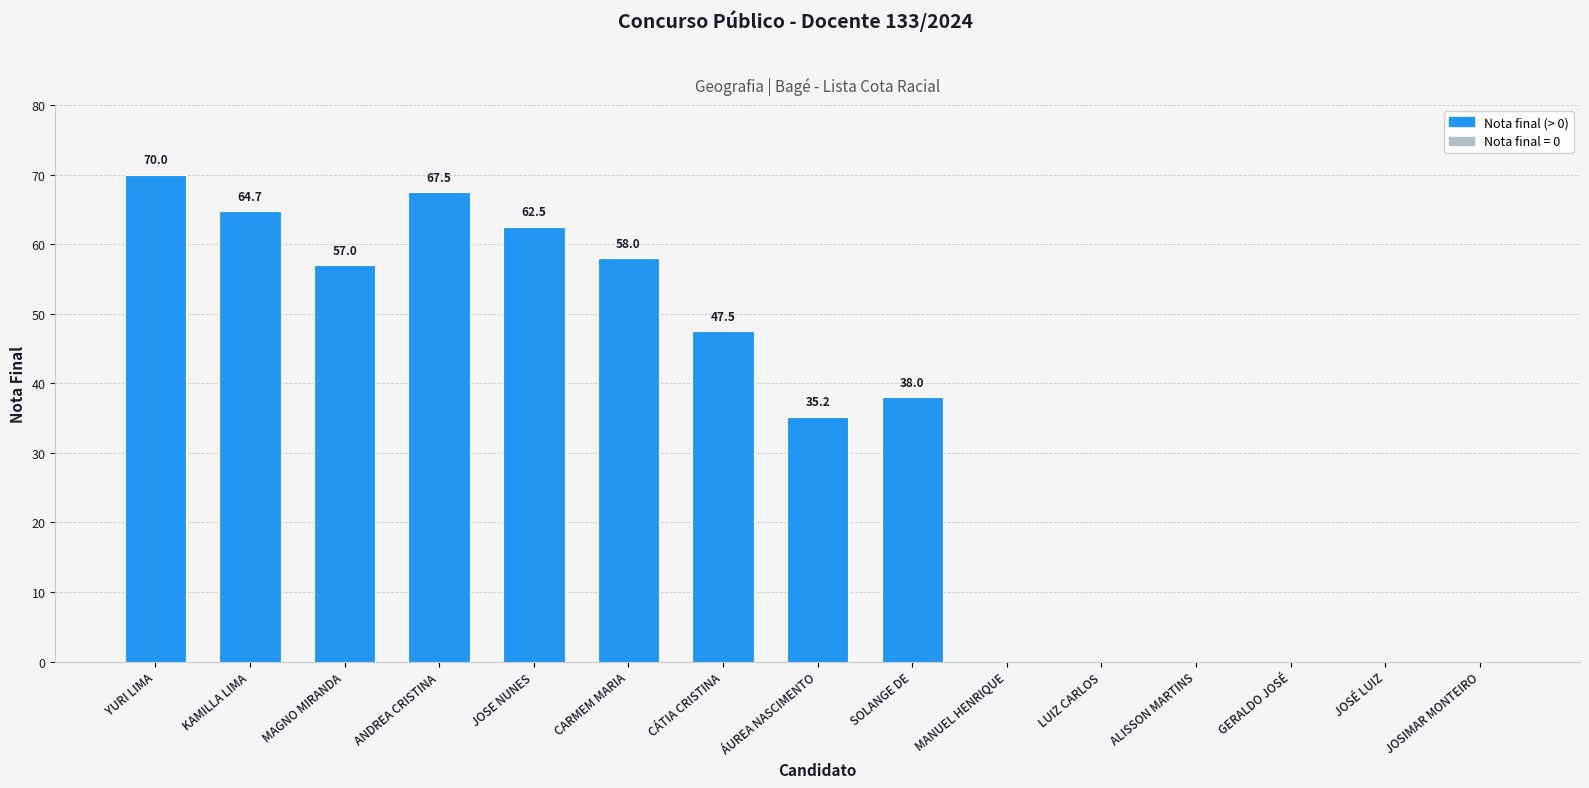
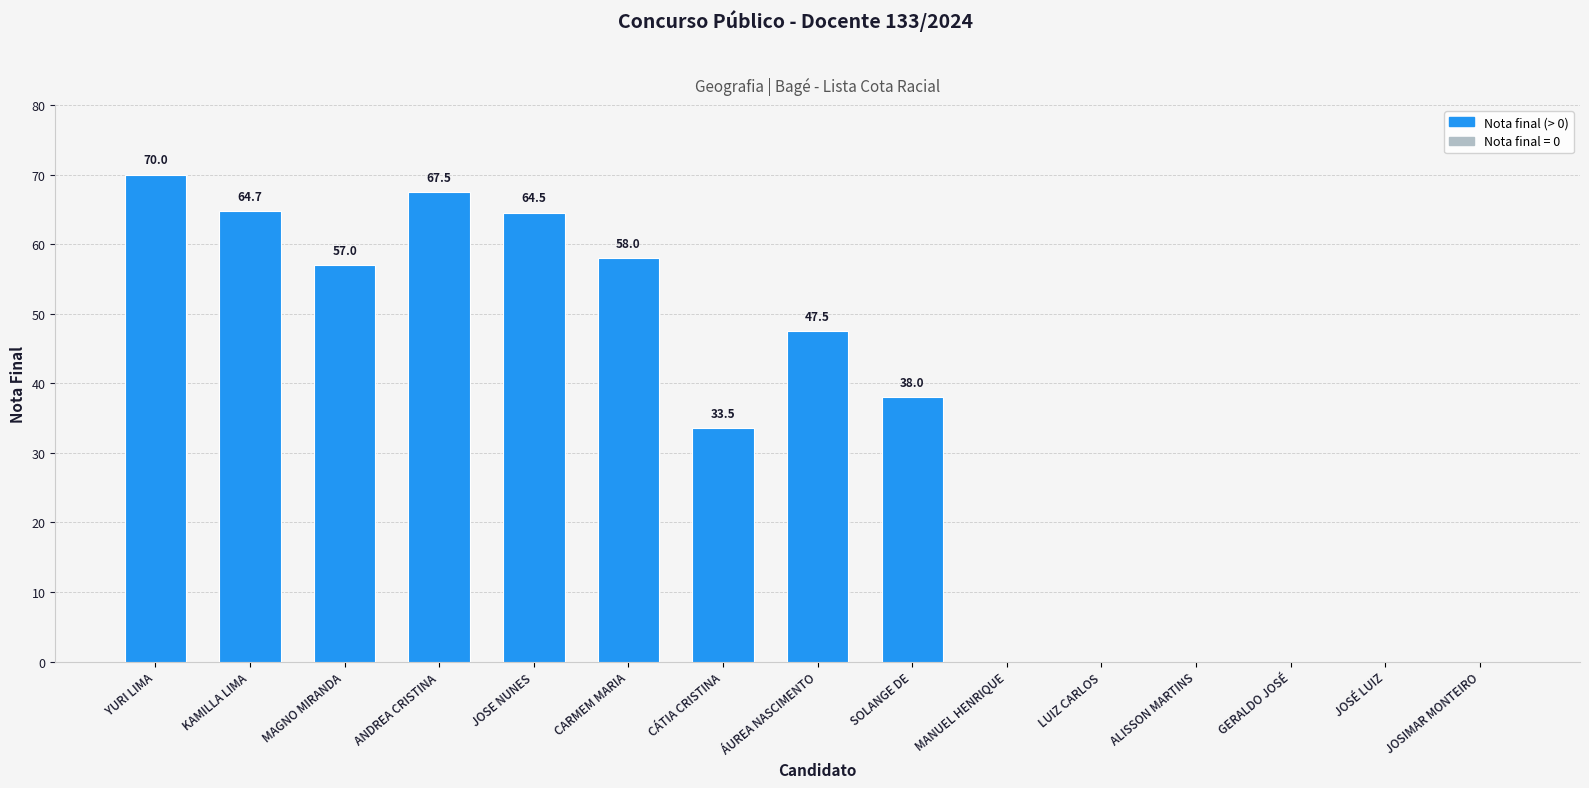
  {
    "YURI LIMA": 70.0,
    "KAMILLA LIMA": 64.7,
    "MAGNO MIRANDA": 57.0,
    "ANDREA CRISTINA": 67.5,
-   "JOSE NUNES": 62.5,
+   "JOSE NUNES": 64.5,
    "CARMEM MARIA": 58.0,
-   "CÁTIA CRISTINA": 47.5,
-   "ÁUREA NASCIMENTO": 35.2,
+   "CÁTIA CRISTINA": 33.5,
+   "ÁUREA NASCIMENTO": 47.5,
    "SOLANGE DE": 38.0
  }
